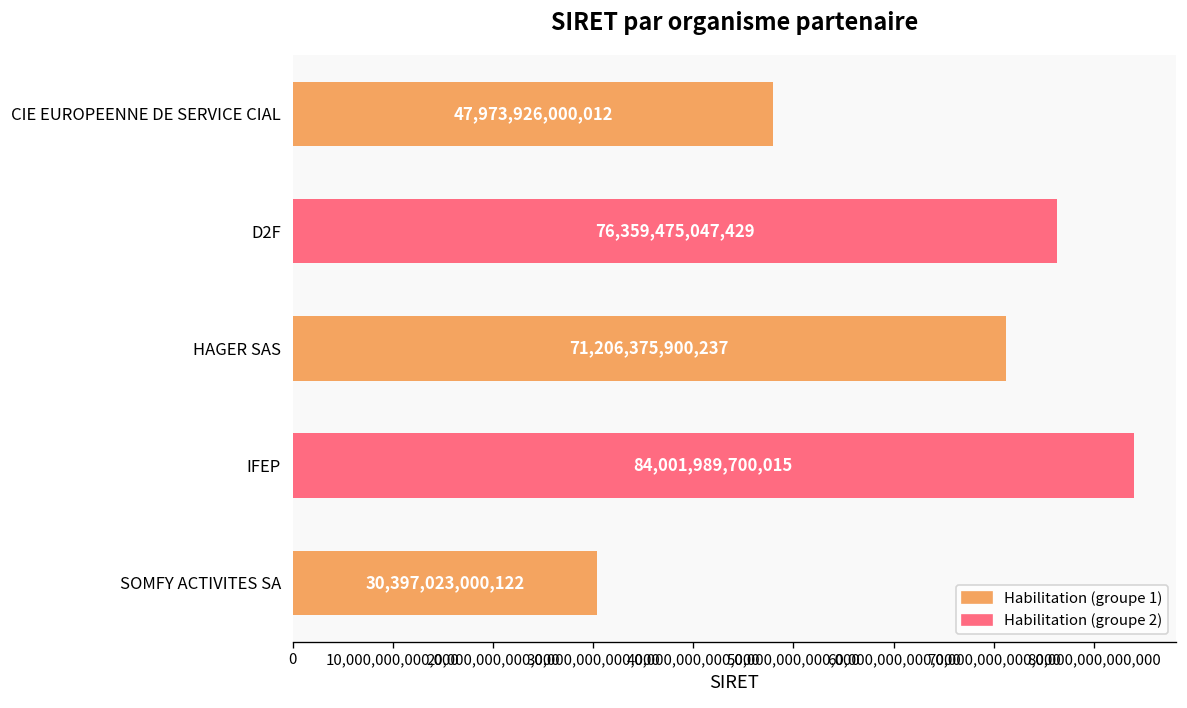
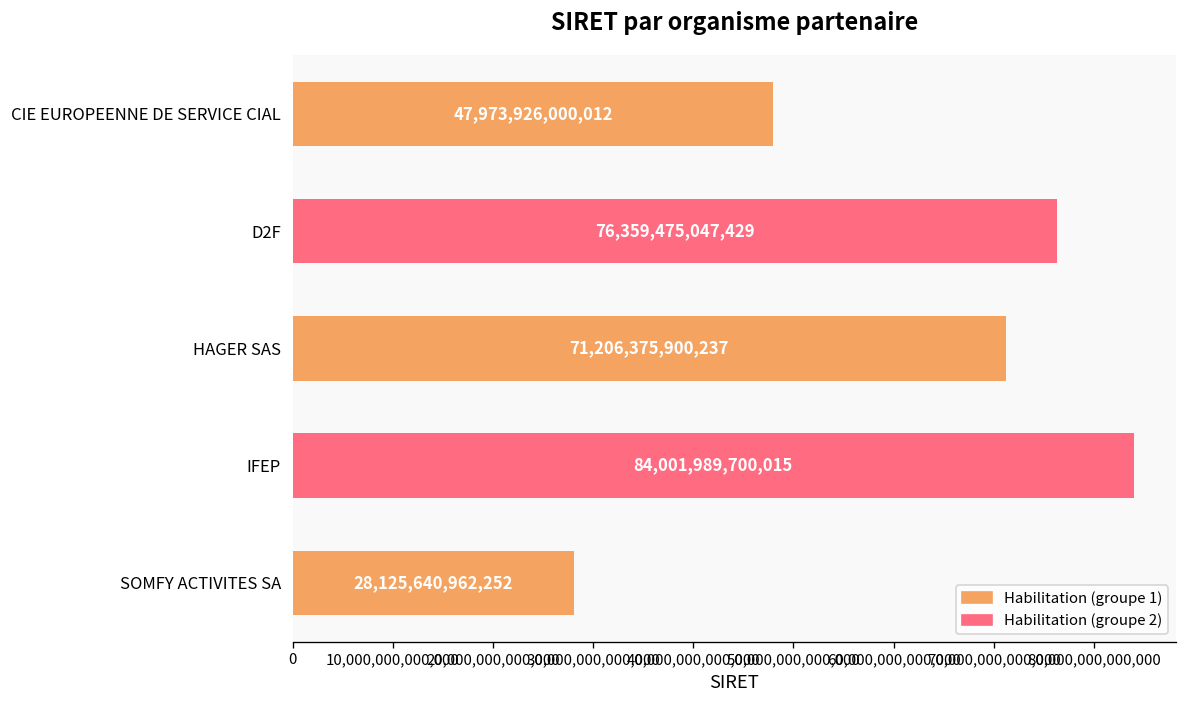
  {
    "CIE EUROPEENNE DE SERVICE CIAL": "47,973,926,000,012",
    "D2F": "76,359,475,047,429",
    "HAGER SAS": "71,206,375,900,237",
    "IFEP": "84,001,989,700,015",
-   "SOMFY ACTIVITES SA": "30,397,023,000,122"
+   "SOMFY ACTIVITES SA": "28,125,640,962,252"
  }
